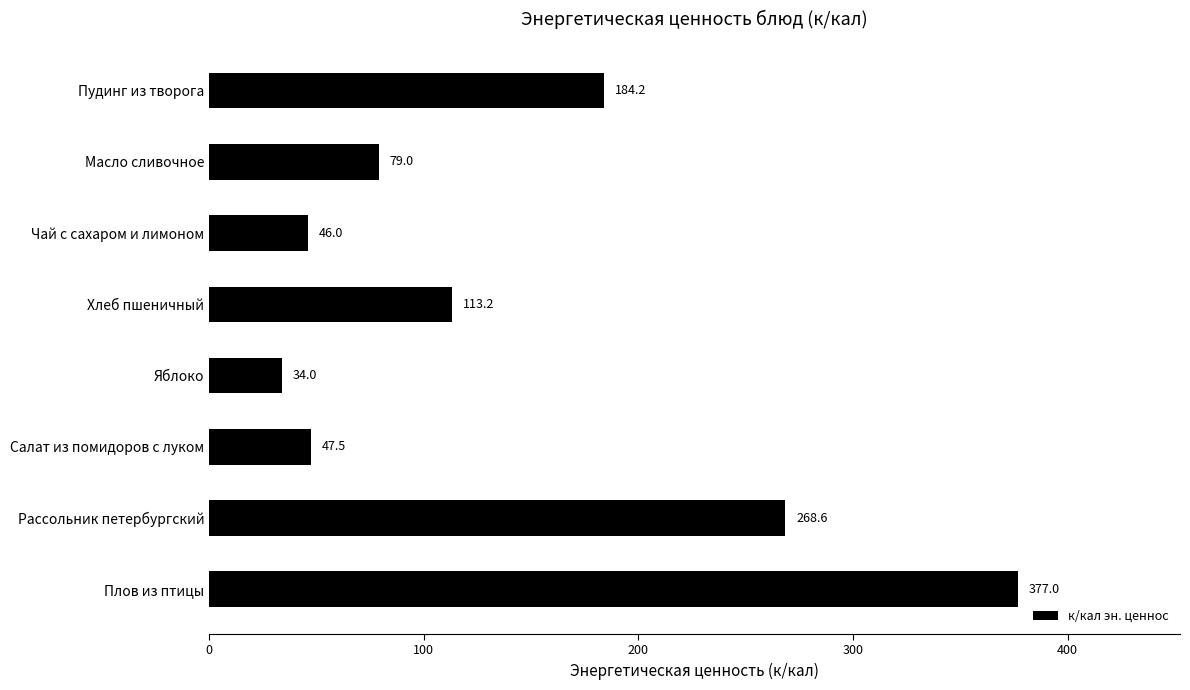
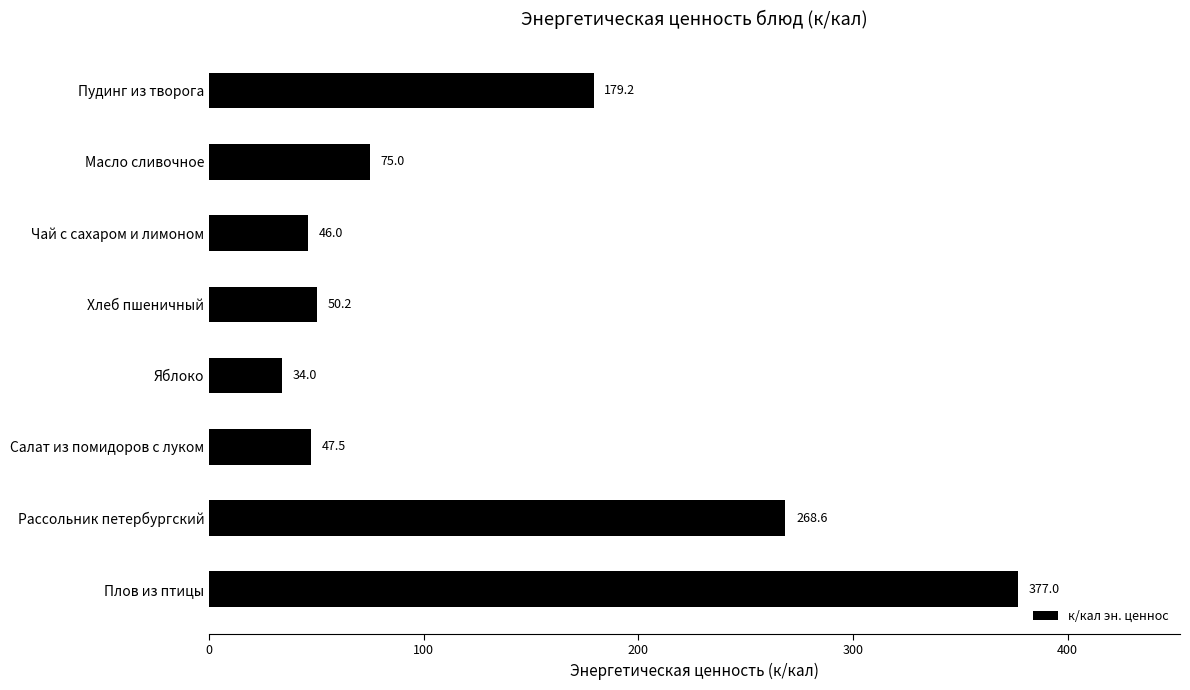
  {
-   "Пудинг из творога": 184.2,
-   "Масло сливочное": 79.0,
+   "Пудинг из творога": 179.2,
+   "Масло сливочное": 75.0,
    "Чай с сахаром и лимоном": 46.0,
-   "Хлеб пшеничный": 113.2,
+   "Хлеб пшеничный": 50.2,
    "Яблоко": 34.0,
    "Салат из помидоров с луком": 47.5,
    "Рассольник петербургский": 268.6,
    "Плов из птицы": 377.0
  }
